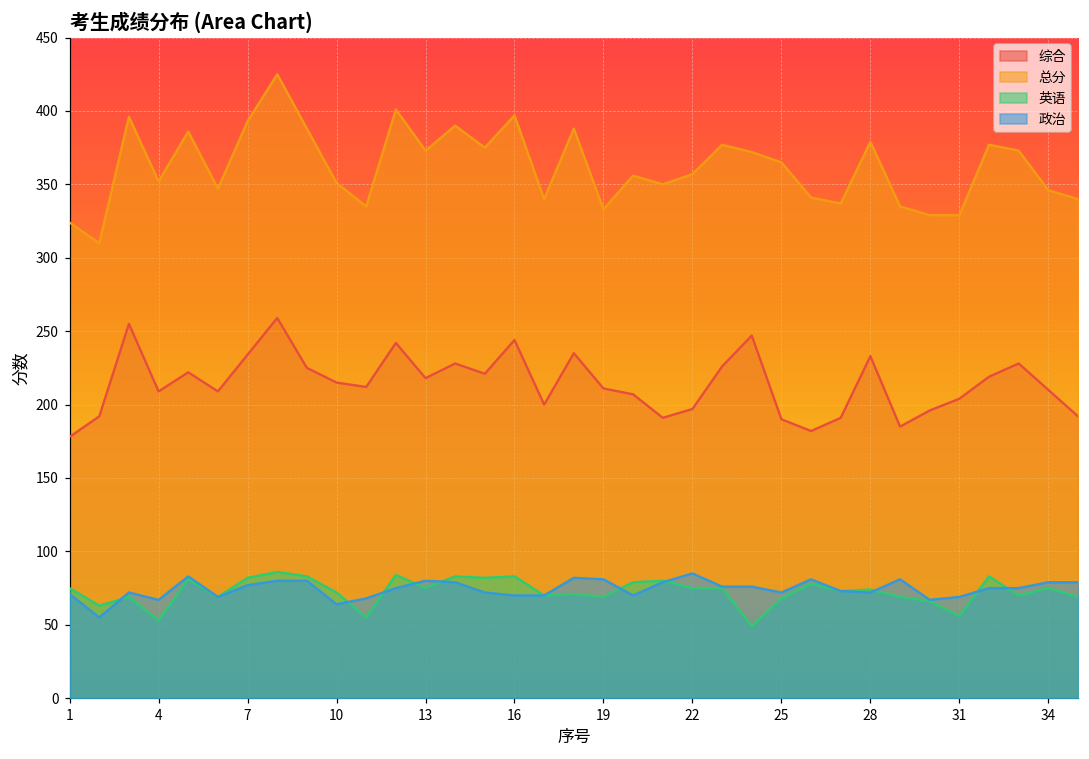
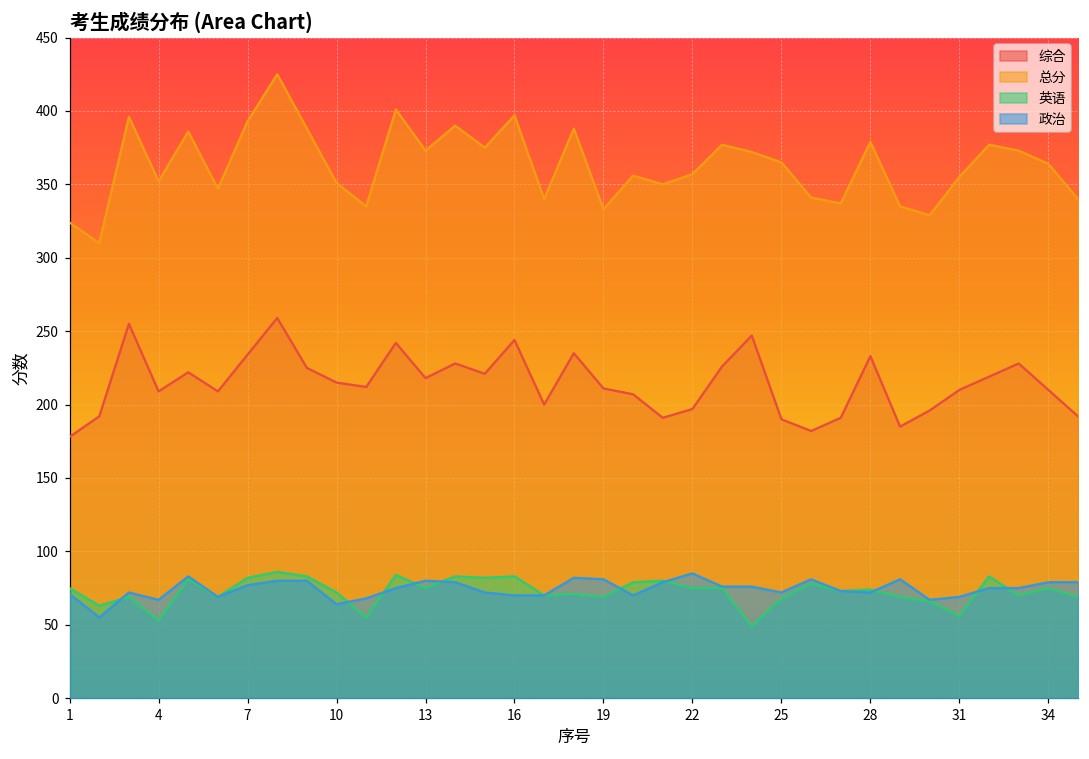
  {
    "综合": {
      "1": 178,
      "4": 209,
      "7": 234,
      "10": 215,
      "13": 218,
      "16": 244,
      "19": 211,
      "22": 197,
      "25": 190,
      "28": 233,
-     "31": 204,
+     "31": 210,
      "34": 210
    },
    "总分": {
      "1": 324,
      "4": 352,
      "7": 393,
      "10": 351,
      "13": 373,
      "16": 397,
      "19": 333,
      "22": 357,
      "25": 365,
      "28": 379,
-     "31": 329,
-     "34": 346
+     "31": 355,
+     "34": 364
    },
    "英语": {
      "1": 75,
      "4": 53,
      "7": 82,
      "10": 72,
      "13": 75,
      "16": 83,
      "19": 69,
      "22": 75,
      "25": 68,
      "28": 74,
      "31": 56,
      "34": 75
    },
    "政治": {
      "1": 71,
      "4": 67,
      "7": 77,
      "10": 64,
      "13": 80,
      "16": 70,
      "19": 81,
      "22": 85,
      "25": 72,
      "28": 72,
      "31": 69,
      "34": 79
    }
  }
